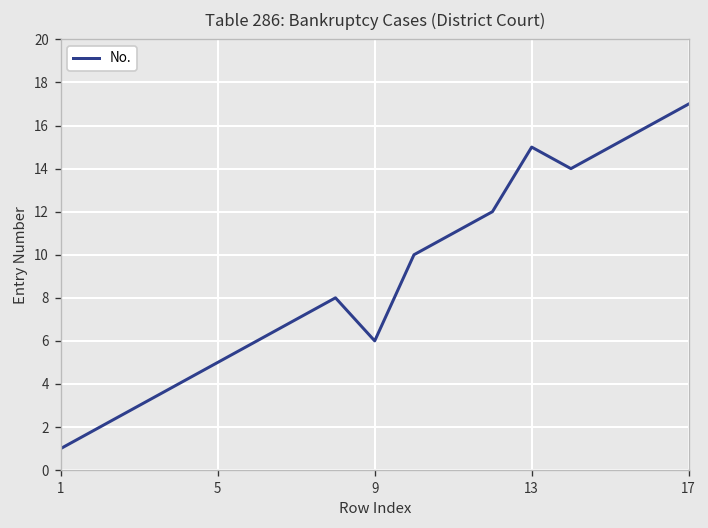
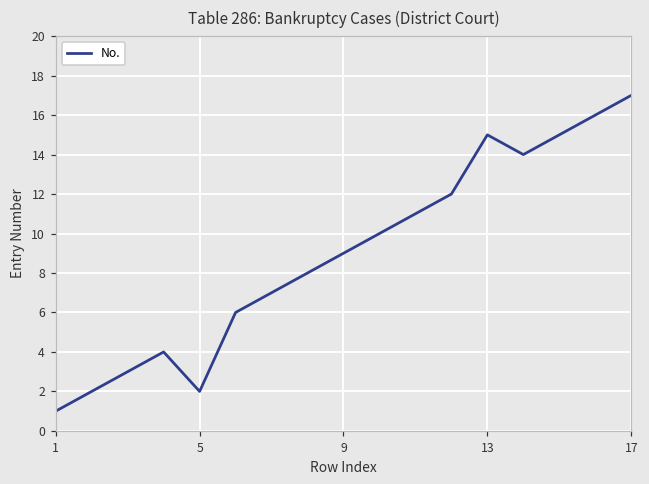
  {
    "1": 1,
-   "5": 5,
-   "9": 6,
+   "5": 2,
+   "9": 9,
    "13": 15,
    "17": 17
  }
